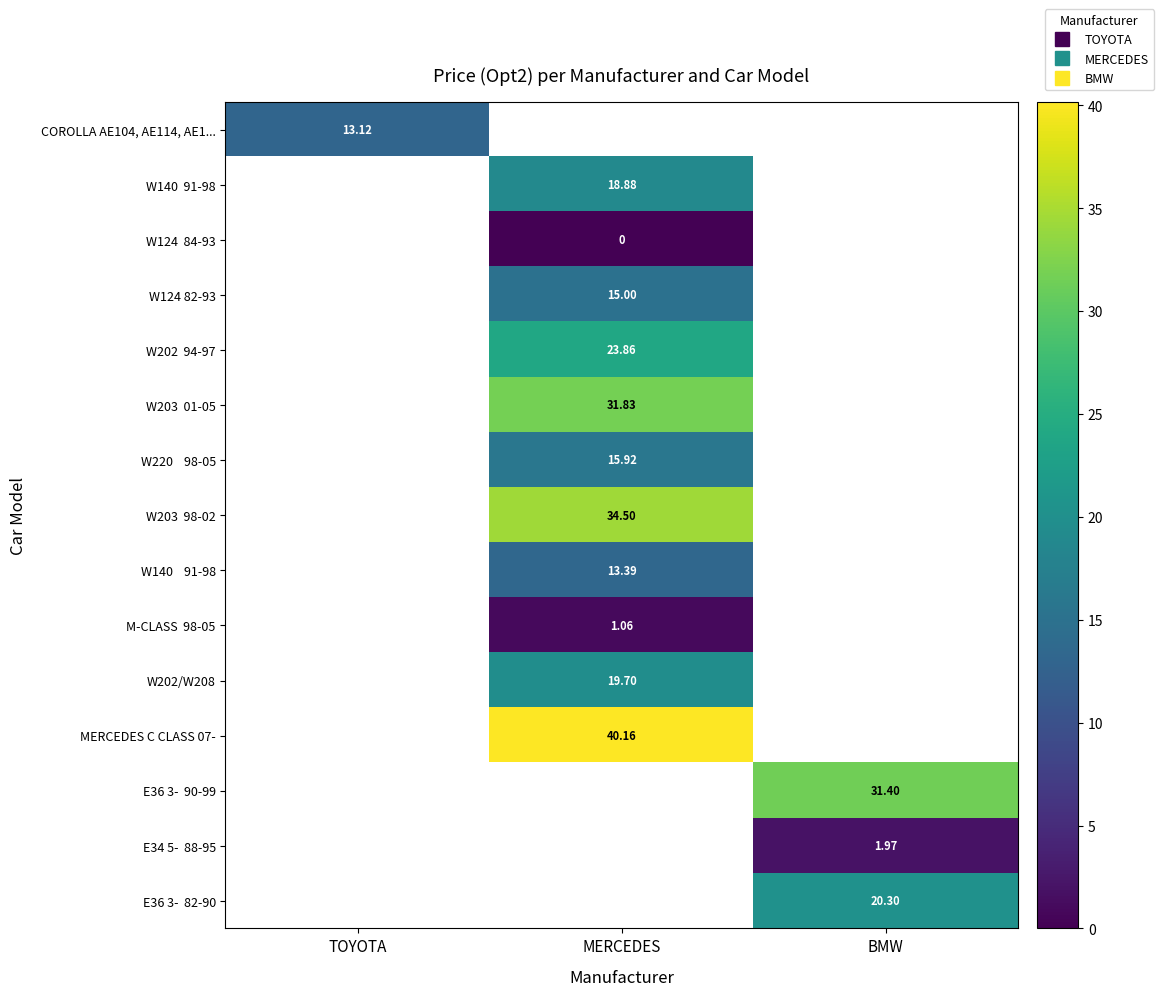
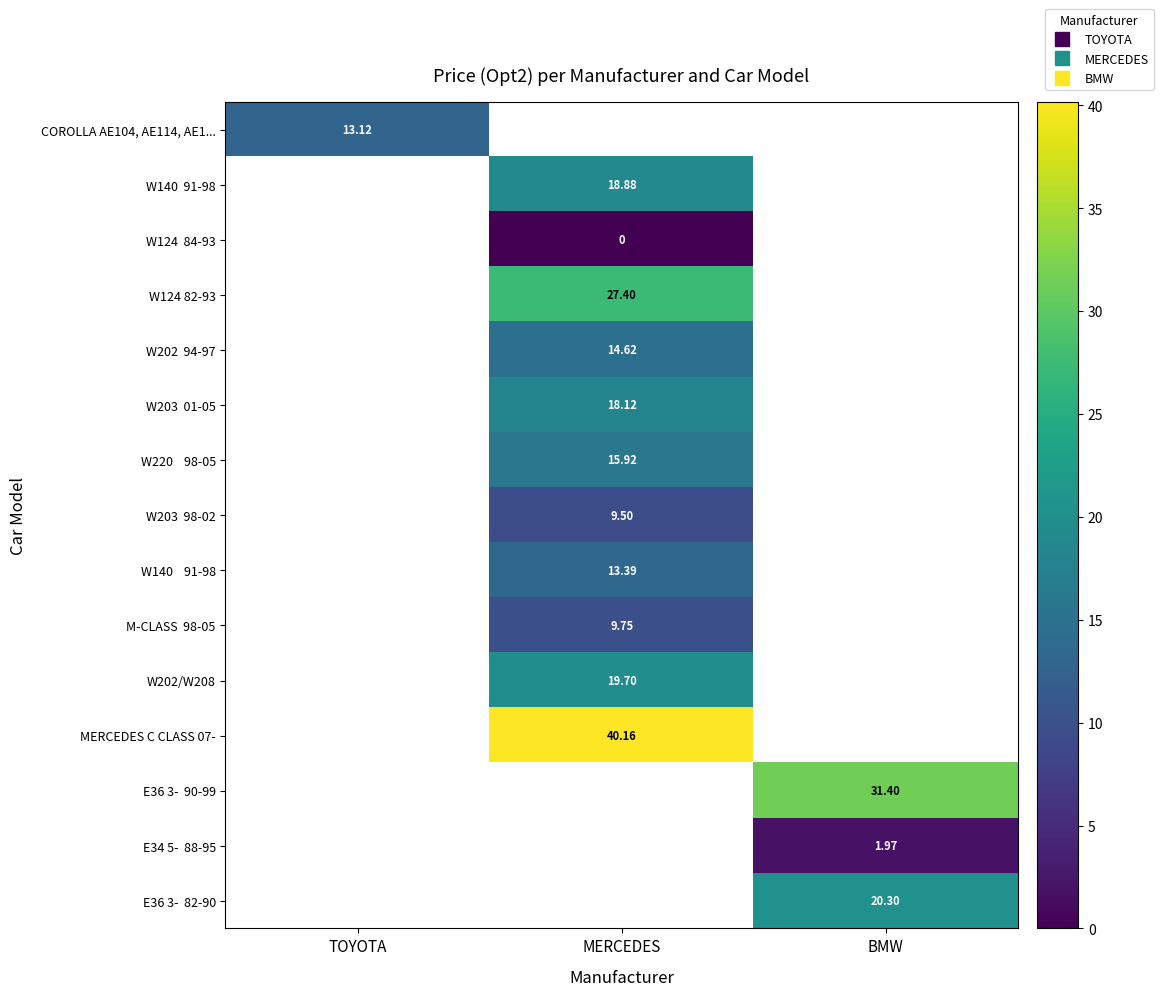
  {
    "COROLLA AE104, AE114, AE1...": {
      "TOYOTA": 13.12
    },
    "W124 84-93": {
      "MERCEDES": 0
    },
    "W124 82-93": {
-     "MERCEDES": 15.00
+     "MERCEDES": 27.40
    },
    "W202 94-97": {
-     "MERCEDES": 23.86
+     "MERCEDES": 14.62
    },
    "W203 01-05": {
-     "MERCEDES": 31.83
+     "MERCEDES": 18.12
    },
    "W220 98-05": {
      "MERCEDES": 15.92
    },
    "W203 98-02": {
-     "MERCEDES": 34.50
+     "MERCEDES": 9.50
    },
    "M-CLASS 98-05": {
-     "MERCEDES": 1.06
+     "MERCEDES": 9.75
    },
    "W202/W208": {
      "MERCEDES": 19.70
    },
    "MERCEDES C CLASS 07-": {
      "MERCEDES": 40.16
    },
    "E36 3- 90-99": {
      "BMW": 31.40
    },
    "E34 5- 88-95": {
      "BMW": 1.97
    },
    "E36 3- 82-90": {
      "BMW": 20.30
    }
  }
